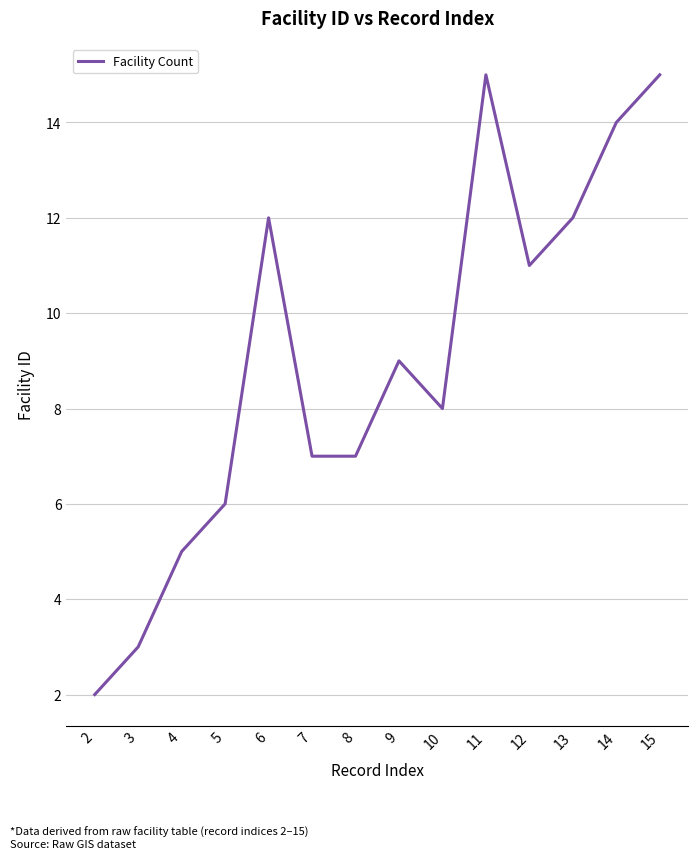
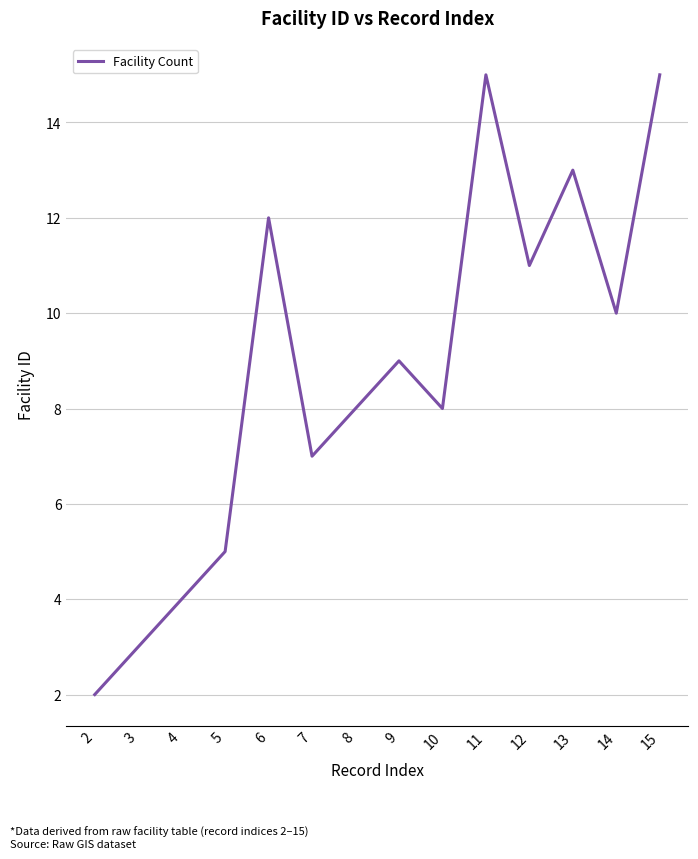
  {
    "2": 2,
    "3": 3,
-   "4": 5,
-   "5": 6,
+   "4": 4,
+   "5": 5,
    "6": 12,
    "7": 7,
-   "8": 7,
+   "8": 8,
    "9": 9,
    "10": 8,
    "11": 15,
    "12": 11,
-   "13": 12,
-   "14": 14,
+   "13": 13,
+   "14": 10,
    "15": 15
  }
